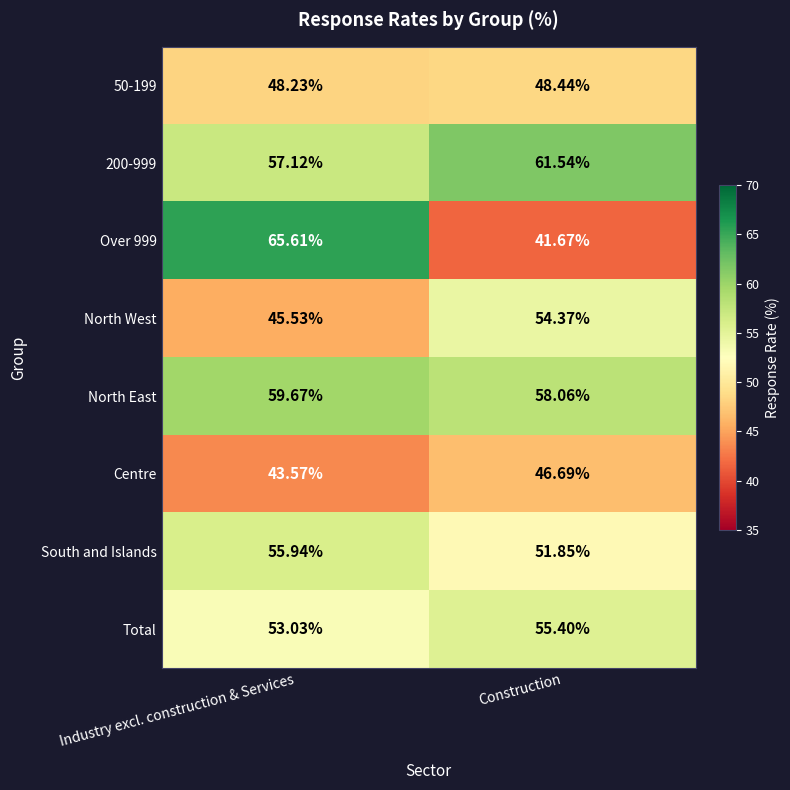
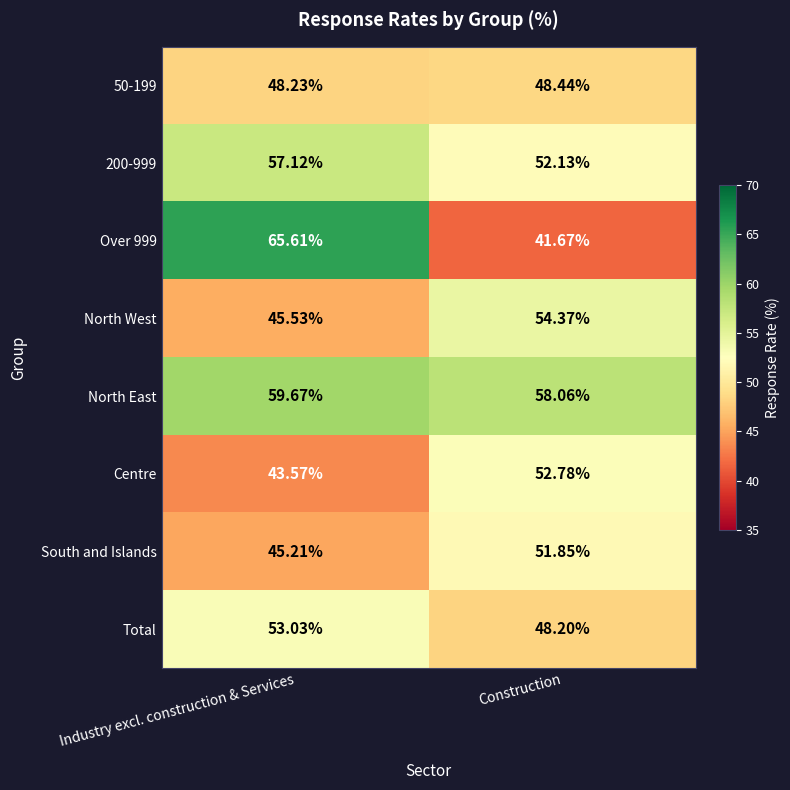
  {
    "50-199": {
      "Industry excl. construction & Services": "48.23%",
      "Construction": "48.44%"
    },
    "200-999": {
      "Industry excl. construction & Services": "57.12%",
-     "Construction": "61.54%"
+     "Construction": "52.13%"
    },
    "Over 999": {
      "Industry excl. construction & Services": "65.61%",
      "Construction": "41.67%"
    },
    "North West": {
      "Industry excl. construction & Services": "45.53%",
      "Construction": "54.37%"
    },
    "North East": {
      "Industry excl. construction & Services": "59.67%",
      "Construction": "58.06%"
    },
    "Centre": {
      "Industry excl. construction & Services": "43.57%",
-     "Construction": "46.69%"
+     "Construction": "52.78%"
    },
    "South and Islands": {
-     "Industry excl. construction & Services": "55.94%",
+     "Industry excl. construction & Services": "45.21%",
      "Construction": "51.85%"
    },
    "Total": {
      "Industry excl. construction & Services": "53.03%",
-     "Construction": "55.40%"
+     "Construction": "48.20%"
    }
  }
